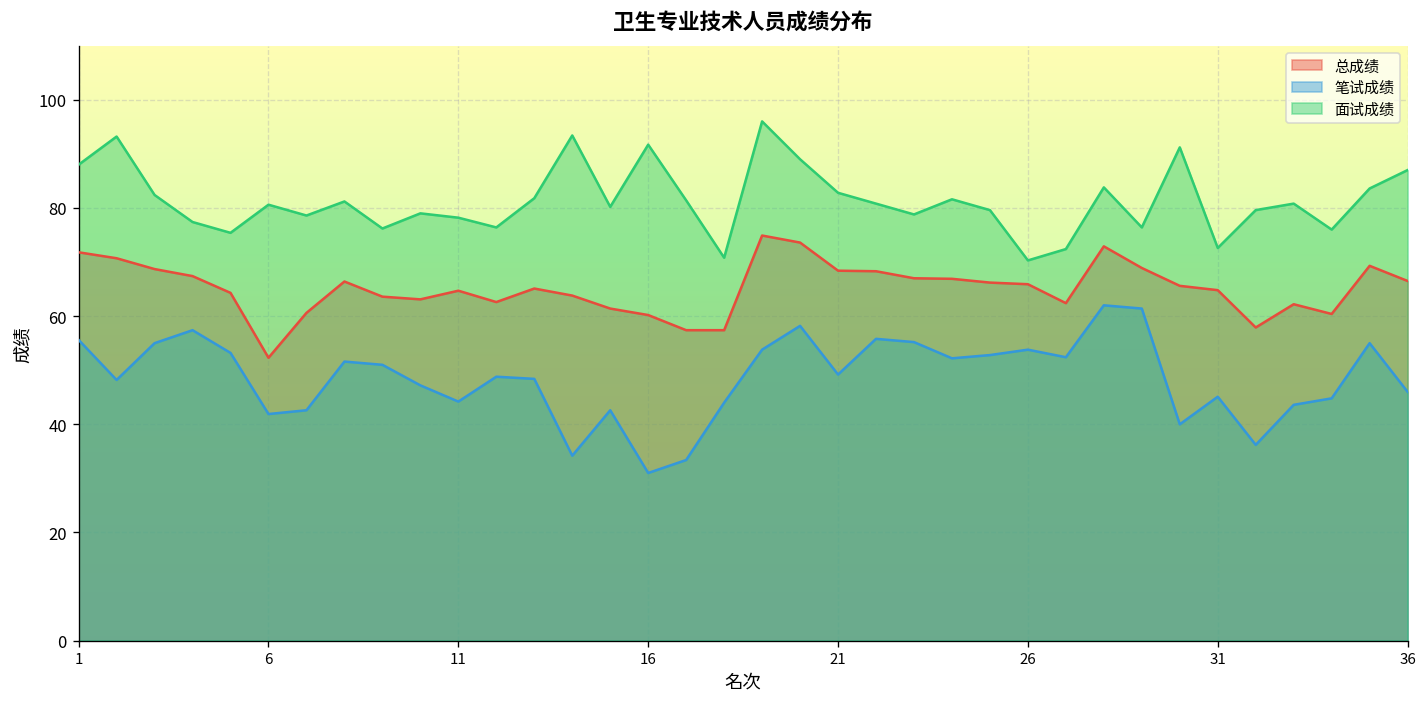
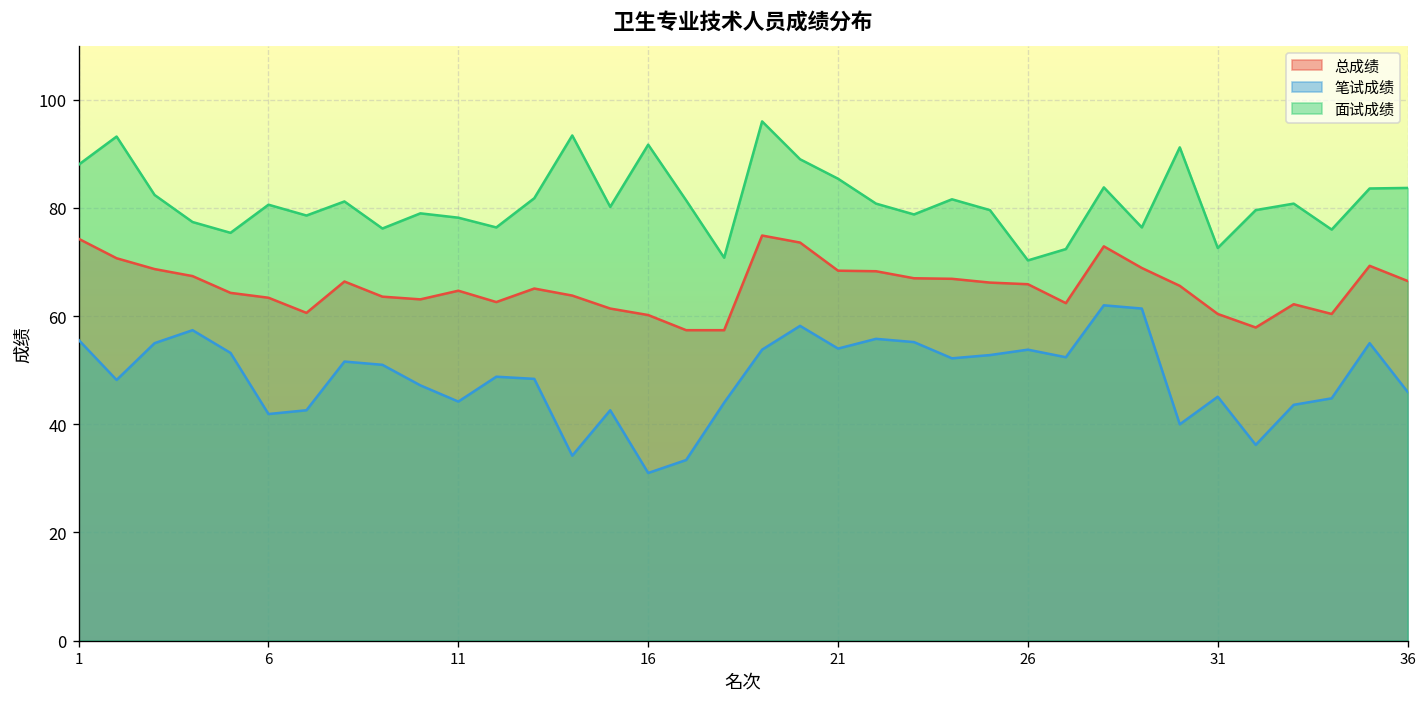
  {
    "总成绩": {
-     "1": 72,
-     "6": 52,
+     "1": 74,
+     "6": 63,
      "11": 65,
      "16": 60,
      "21": 68,
      "26": 66,
-     "31": 65,
+     "31": 60,
      "36": 67
    },
    "笔试成绩": {
      "1": 56,
      "6": 42,
      "11": 44,
      "16": 31,
-     "21": 49,
+     "21": 54,
      "26": 54,
      "31": 45,
      "36": 46
    },
    "面试成绩": {
      "1": 88,
      "6": 81,
      "11": 78,
      "16": 92,
-     "21": 83,
+     "21": 85,
      "26": 70,
      "31": 73,
-     "36": 87
+     "36": 84
    }
  }
